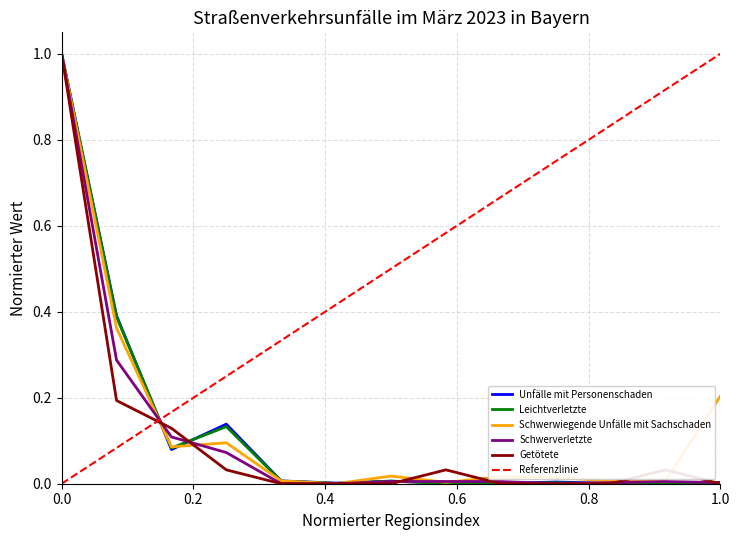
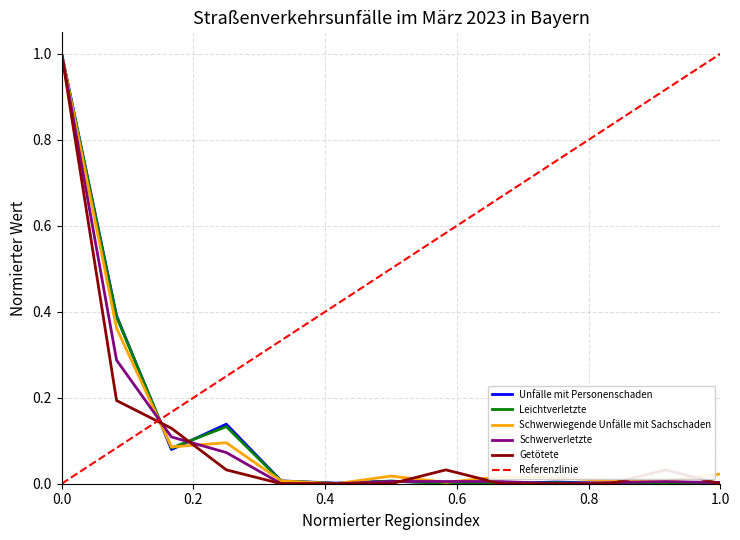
  {
    "Schwerwiegende Unfälle mit Sachschaden": {
-     "1.0": 0.20
+     "1.0": 0.02
    },
    "Referenzlinie": {
      "0.0": 0.00,
      "1.0": 1.00
    }
  }
